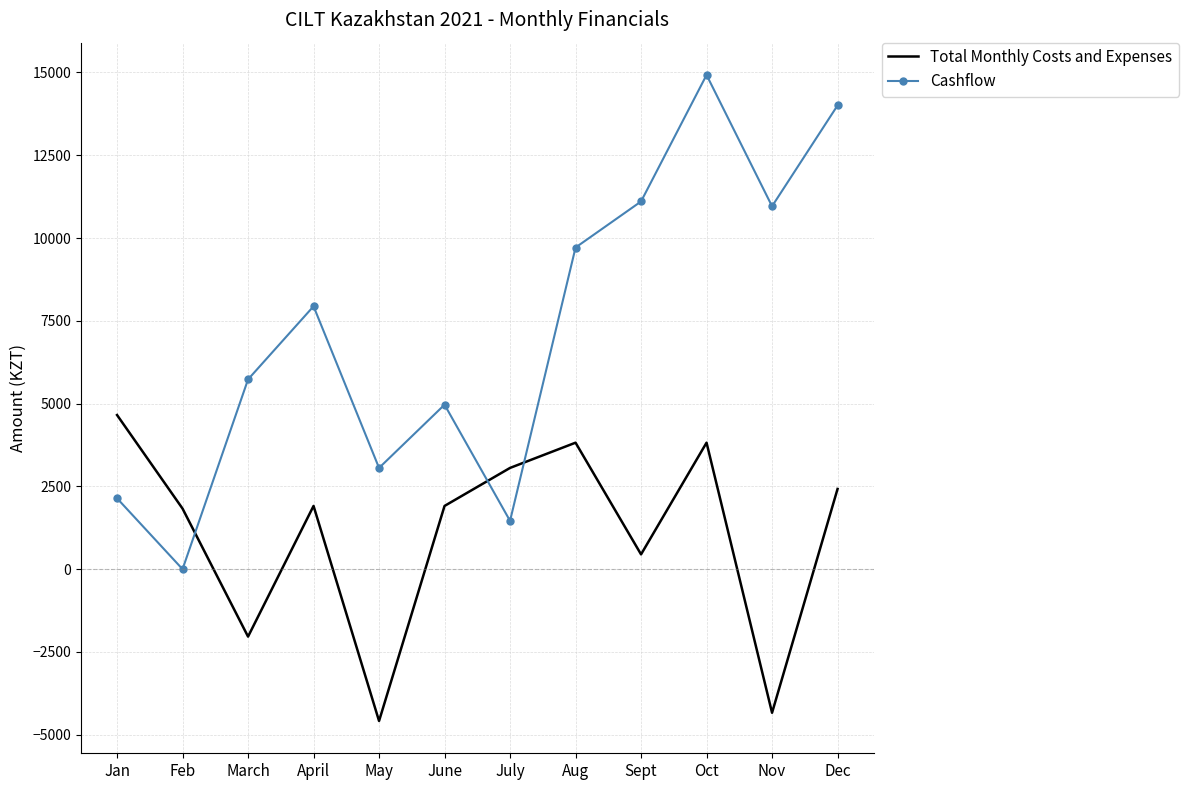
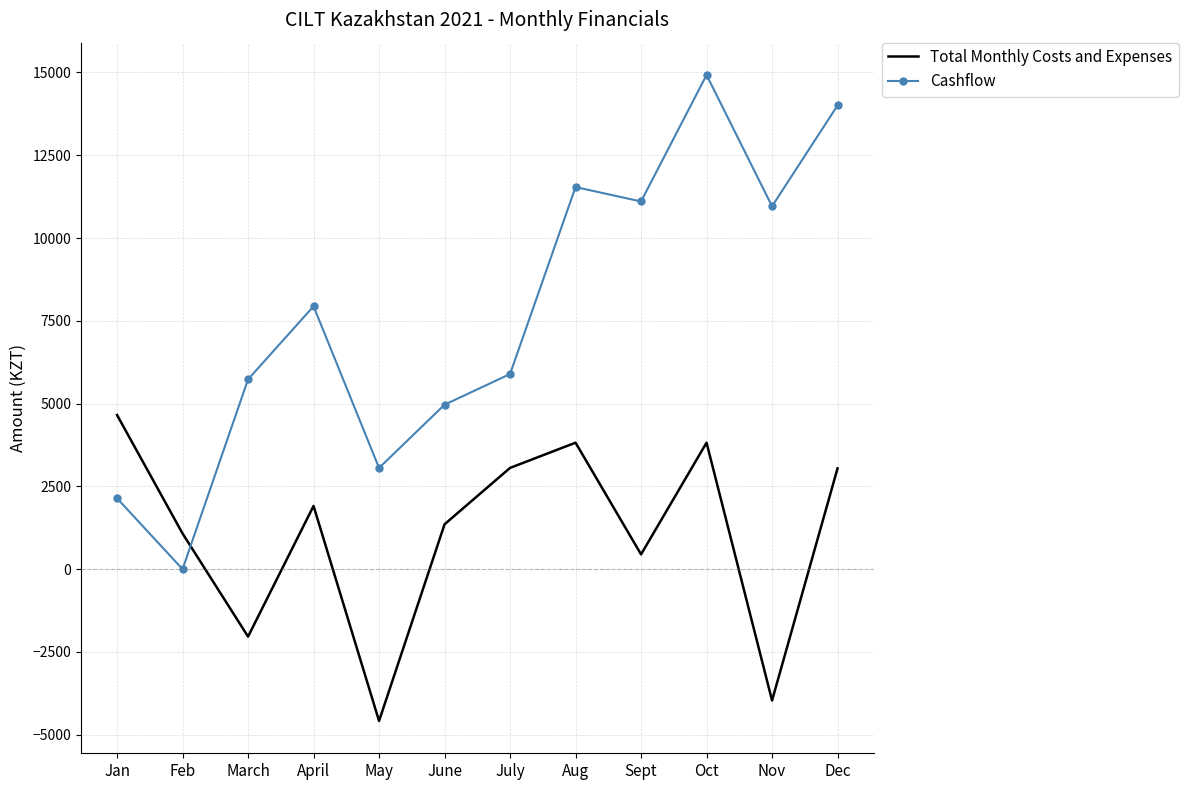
  {
    "Total Monthly Costs and Expenses": {
      "Jan": 4700,
-     "Feb": 1800,
+     "Feb": 1100,
      "March": -2000,
      "April": 1900,
      "May": -4600,
-     "June": 1900,
+     "June": 1400,
      "July": 3100,
      "Aug": 3800,
      "Sept": 400,
      "Oct": 3800,
-     "Nov": -4300,
-     "Dec": 2400
+     "Nov": -4000,
+     "Dec": 3000
    },
    "Cashflow": {
      "Jan": 2100,
      "Feb": 0,
      "March": 5700,
      "April": 7900,
      "May": 3100,
      "June": 5000,
-     "July": 1500,
-     "Aug": 9700,
+     "July": 5900,
+     "Aug": 11500,
      "Sept": 11100,
      "Oct": 14900,
      "Nov": 11000,
      "Dec": 14000
    }
  }
